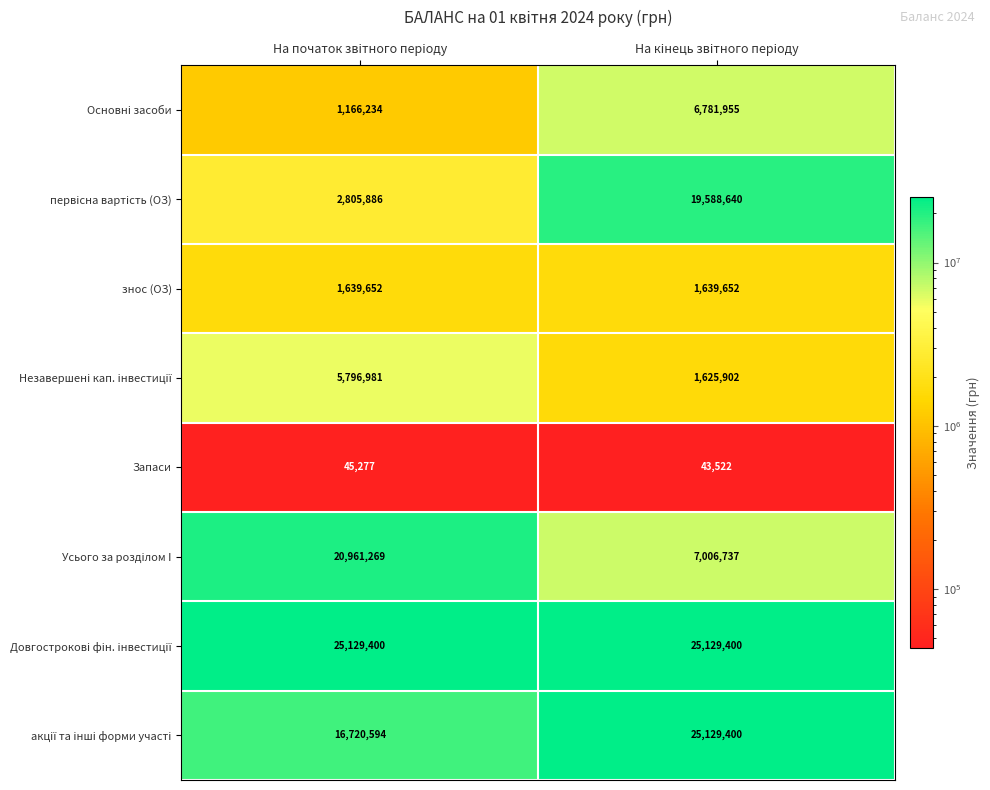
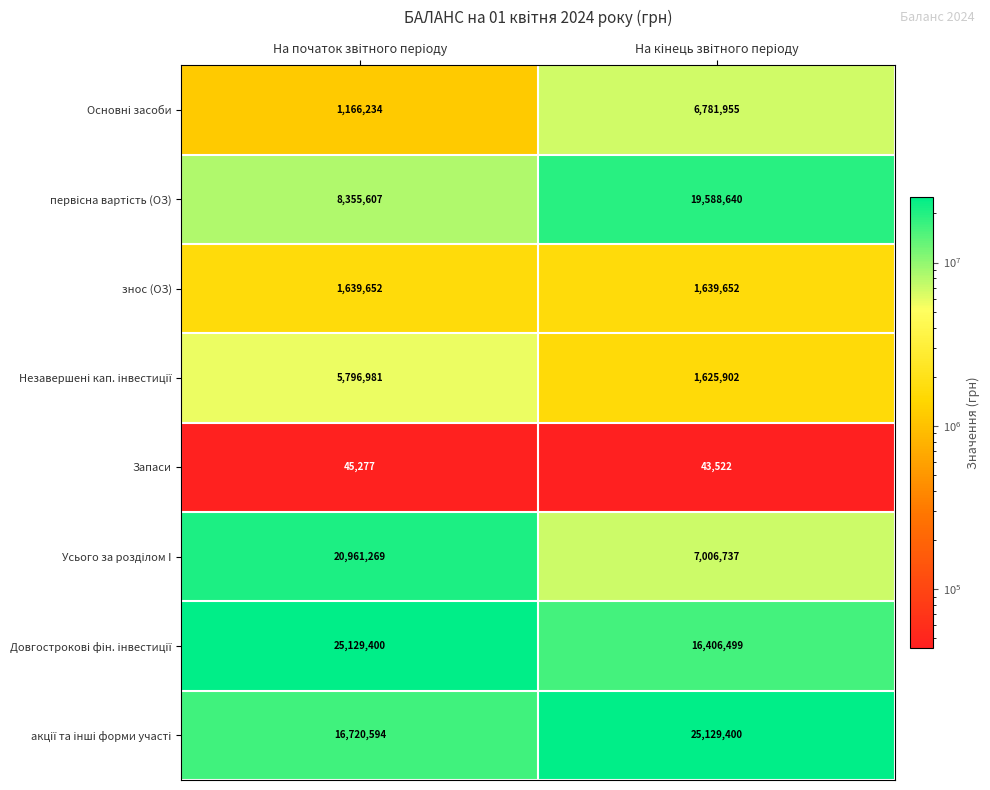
  {
    "Основні засоби": {
      "На початок звітного періоду": "1,166,234",
      "На кінець звітного періоду": "6,781,955"
    },
    "первісна вартість (ОЗ)": {
-     "На початок звітного періоду": "2,805,886",
+     "На початок звітного періоду": "8,355,607",
      "На кінець звітного періоду": "19,588,640"
    },
    "знос (ОЗ)": {
      "На початок звітного періоду": "1,639,652",
      "На кінець звітного періоду": "1,639,652"
    },
    "Незавершені кап. інвестиції": {
      "На початок звітного періоду": "5,796,981",
      "На кінець звітного періоду": "1,625,902"
    },
    "Запаси": {
      "На початок звітного періоду": "45,277",
      "На кінець звітного періоду": "43,522"
    },
    "Усього за розділом І": {
      "На початок звітного періоду": "20,961,269",
      "На кінець звітного періоду": "7,006,737"
    },
    "Довгострокові фін. інвестиції": {
      "На початок звітного періоду": "25,129,400",
-     "На кінець звітного періоду": "25,129,400"
+     "На кінець звітного періоду": "16,406,499"
    },
    "акції та інші форми участі": {
      "На початок звітного періоду": "16,720,594",
      "На кінець звітного періоду": "25,129,400"
    }
  }
